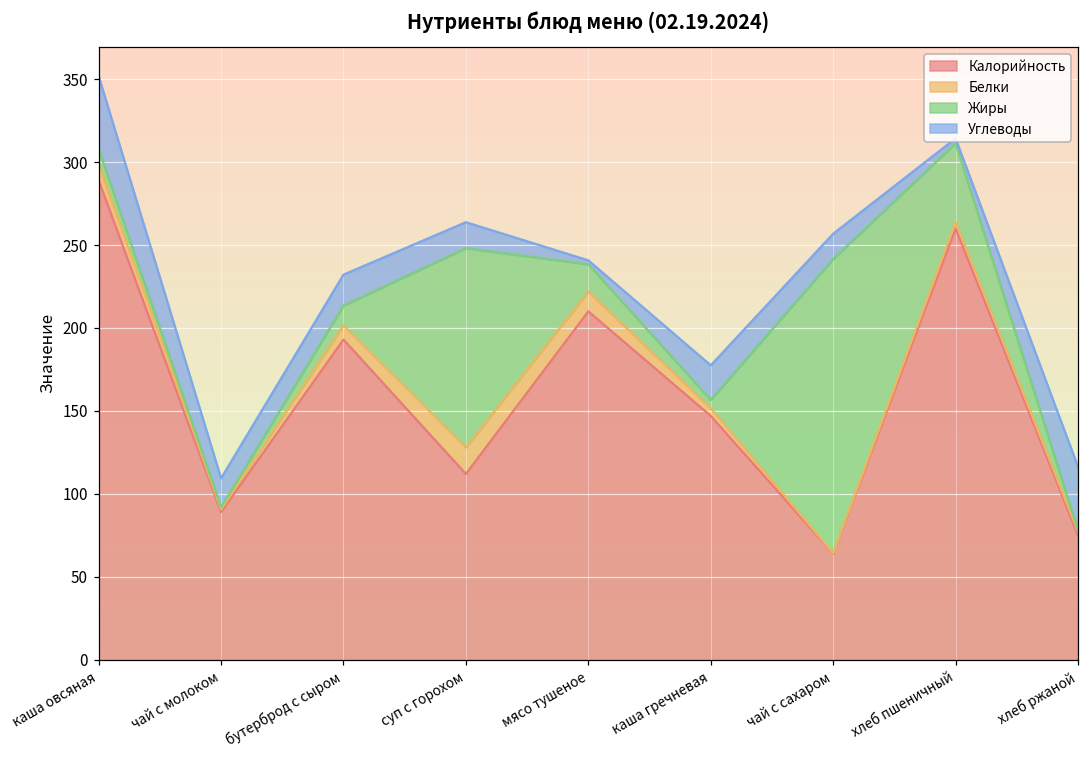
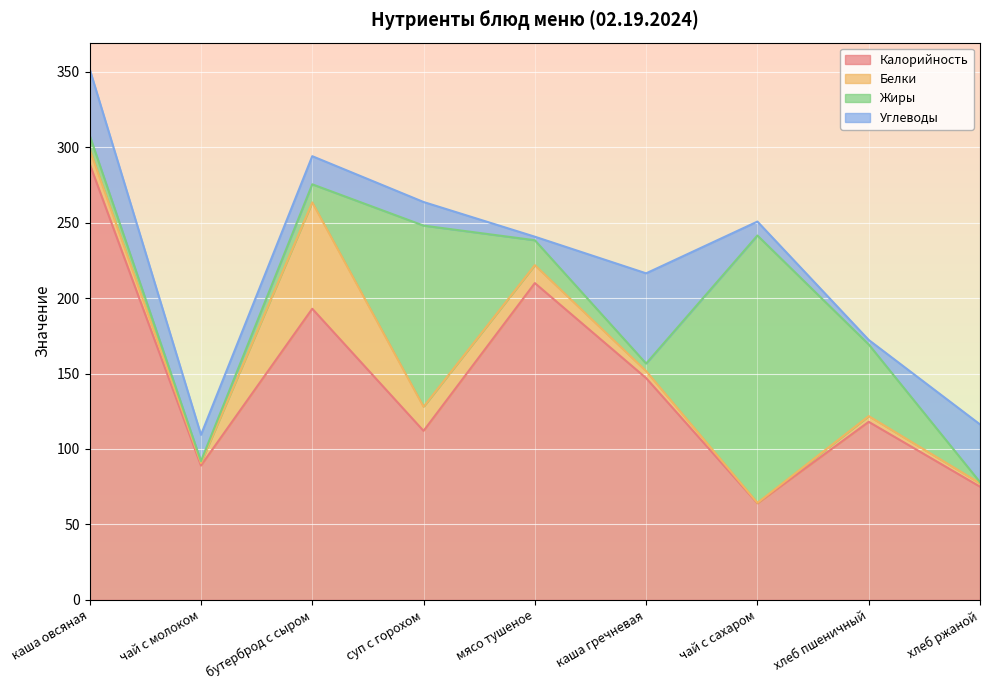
  {
    "Калорийность": {
      "каша овсяная": 289,
      "бутерброд с сыром": 193,
      "суп с горохом": 112,
      "мясо тушеное": 210,
      "каша гречневая": 147,
-     "хлеб пшеничный": 260,
+     "хлеб пшеничный": 118,
      "хлеб ржаной": 75
    },
    "Белки": {
      "каша овсяная": 10,
-     "бутерброд с сыром": 9,
+     "бутерброд с сыром": 71,
      "суп с горохом": 16,
      "мясо тушеное": 12,
      "каша гречневая": 5,
      "хлеб пшеничный": 4
    },
    "Жиры": {
      "каша овсяная": 9,
      "бутерброд с сыром": 12,
      "суп с горохом": 120,
      "мясо тушеное": 17,
      "каша гречневая": 5,
      "чай с сахаром": 177,
      "хлеб пшеничный": 48
    },
    "Углеводы": {
      "каша овсяная": 44,
      "чай с молоком": 17,
      "бутерброд с сыром": 19,
      "суп с горохом": 16,
      "мясо тушеное": 2,
-     "каша гречневая": 21,
-     "чай с сахаром": 15,
+     "каша гречневая": 60,
+     "чай с сахаром": 9,
      "хлеб ржаной": 38
    }
  }
